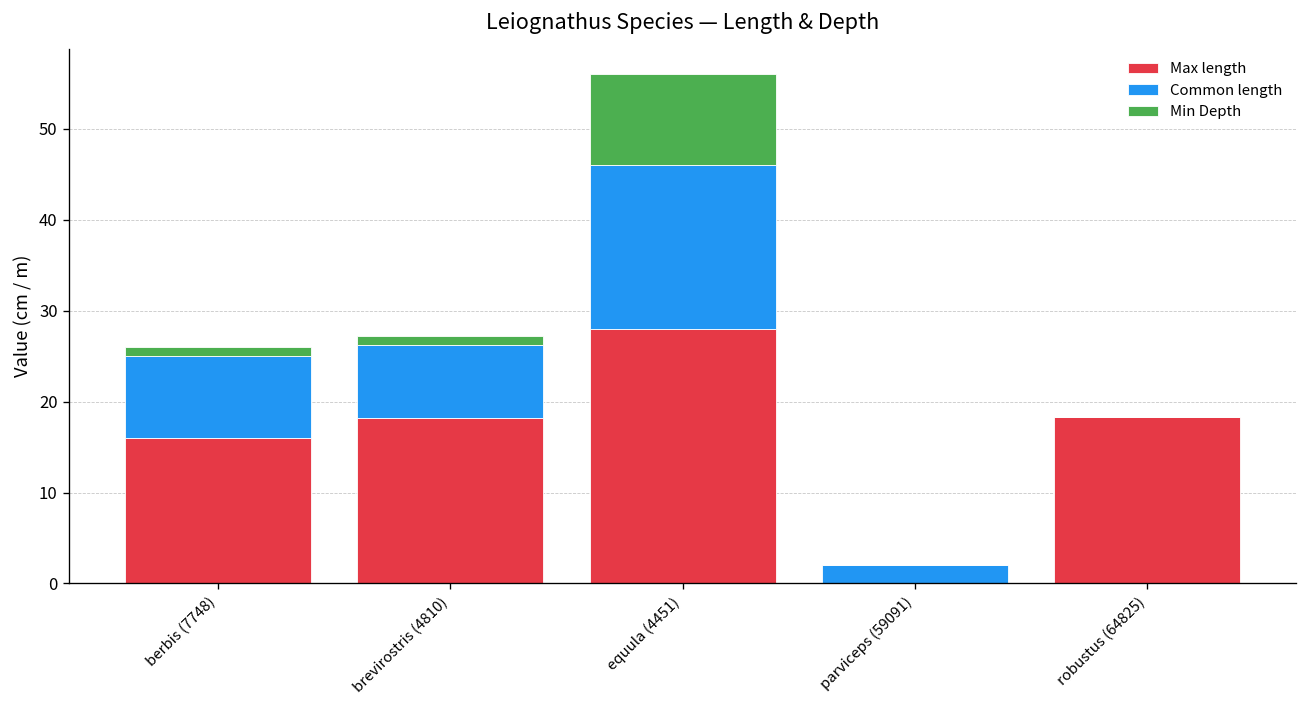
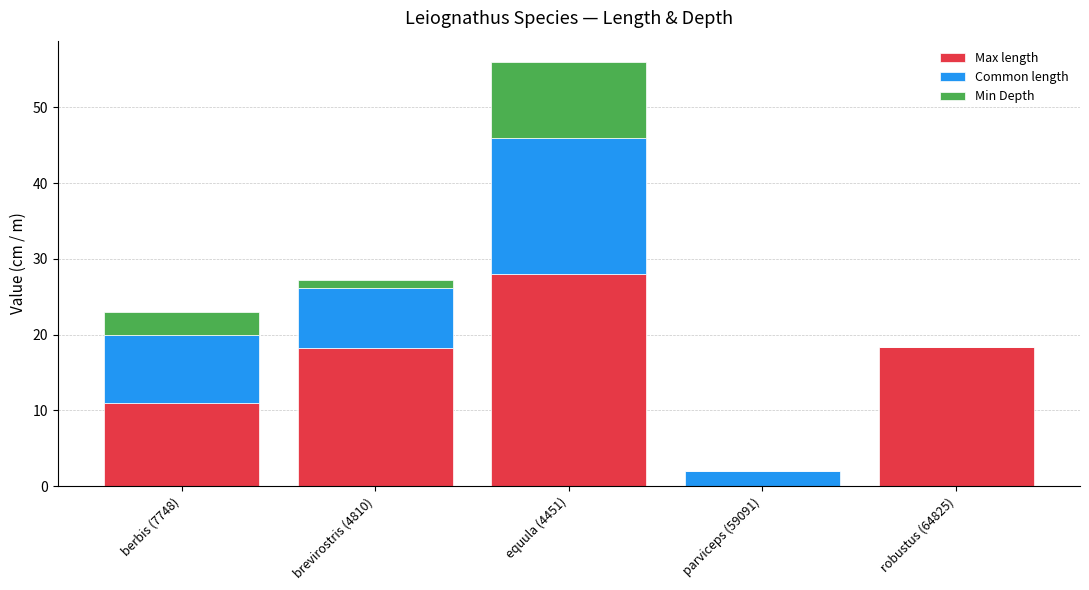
  {
    "Max length": {
-     "berbis (7748)": 16,
+     "berbis (7748)": 11,
      "brevirostris (4810)": 18,
      "equula (4451)": 28,
      "parviceps (59091)": 0,
      "robustus (64825)": 18
    },
    "Common length": {
      "berbis (7748)": 9,
      "brevirostris (4810)": 8,
      "equula (4451)": 18,
      "parviceps (59091)": 2,
      "robustus (64825)": 0
    },
    "Min Depth": {
-     "berbis (7748)": 1,
+     "berbis (7748)": 3,
      "brevirostris (4810)": 1,
      "equula (4451)": 10,
      "parviceps (59091)": 0,
      "robustus (64825)": 0
    }
  }
